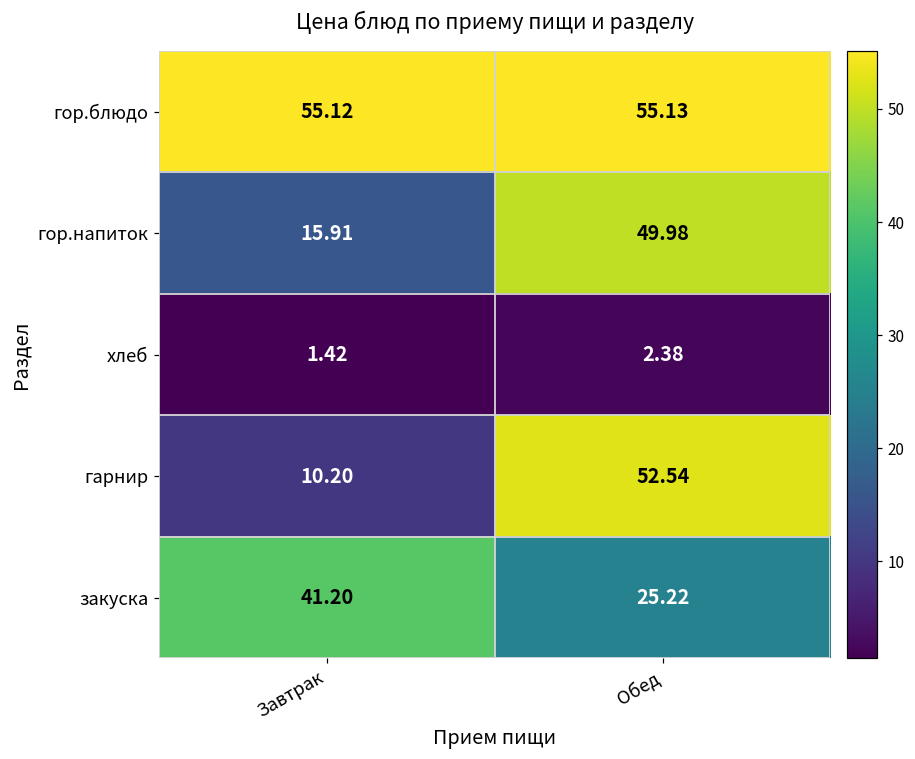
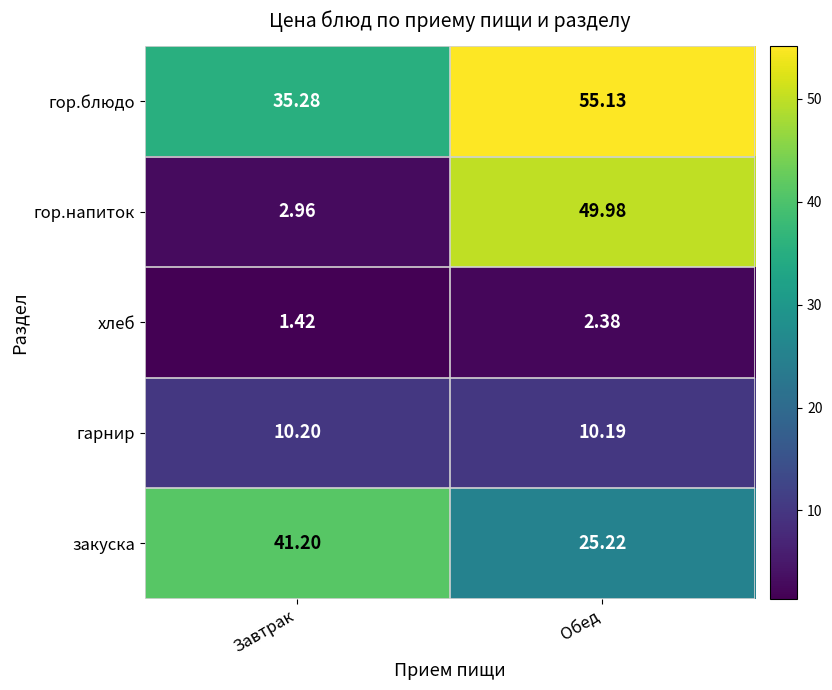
  {
    "гор.блюдо": {
-     "Завтрак": 55.12,
+     "Завтрак": 35.28,
      "Обед": 55.13
    },
    "гор.напиток": {
-     "Завтрак": 15.91,
+     "Завтрак": 2.96,
      "Обед": 49.98
    },
    "хлеб": {
      "Завтрак": 1.42,
      "Обед": 2.38
    },
    "гарнир": {
      "Завтрак": 10.20,
-     "Обед": 52.54
+     "Обед": 10.19
    },
    "закуска": {
      "Завтрак": 41.20,
      "Обед": 25.22
    }
  }
